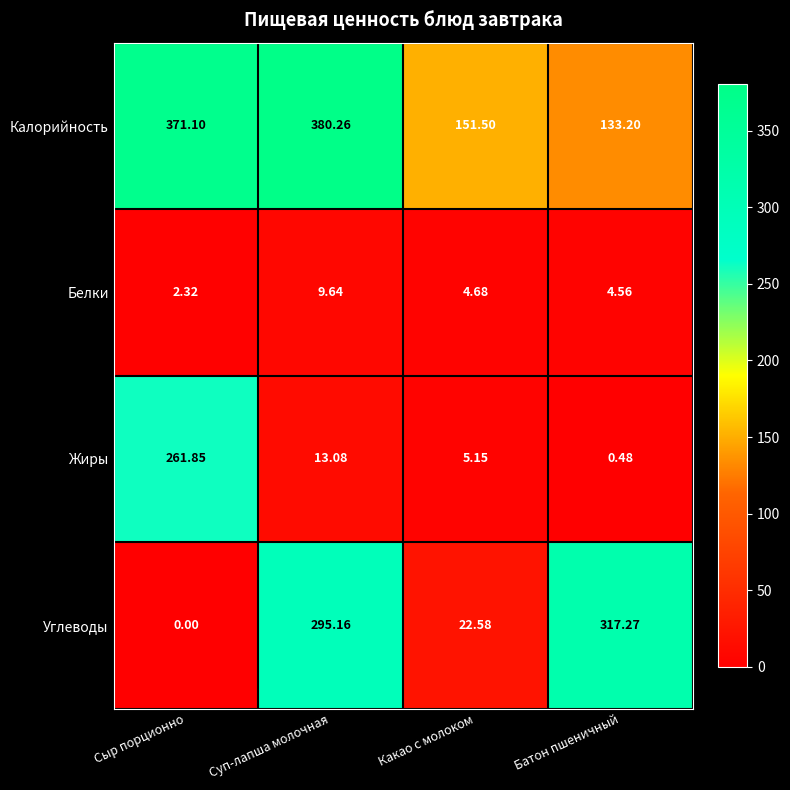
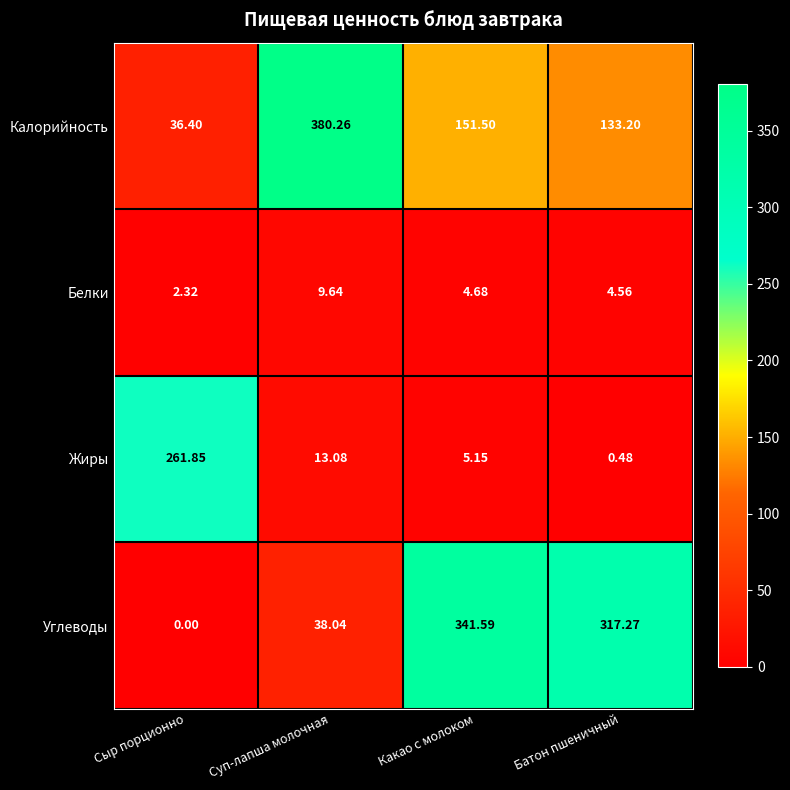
  {
    "Калорийность": {
-     "Сыр порционно": 371.10,
+     "Сыр порционно": 36.40,
      "Суп-лапша молочная": 380.26,
      "Какао с молоком": 151.50,
      "Батон пшеничный": 133.20
    },
    "Белки": {
      "Сыр порционно": 2.32,
      "Суп-лапша молочная": 9.64,
      "Какао с молоком": 4.68,
      "Батон пшеничный": 4.56
    },
    "Жиры": {
      "Сыр порционно": 261.85,
      "Суп-лапша молочная": 13.08,
      "Какао с молоком": 5.15,
      "Батон пшеничный": 0.48
    },
    "Углеводы": {
      "Сыр порционно": 0.00,
-     "Суп-лапша молочная": 295.16,
-     "Какао с молоком": 22.58,
+     "Суп-лапша молочная": 38.04,
+     "Какао с молоком": 341.59,
      "Батон пшеничный": 317.27
    }
  }
